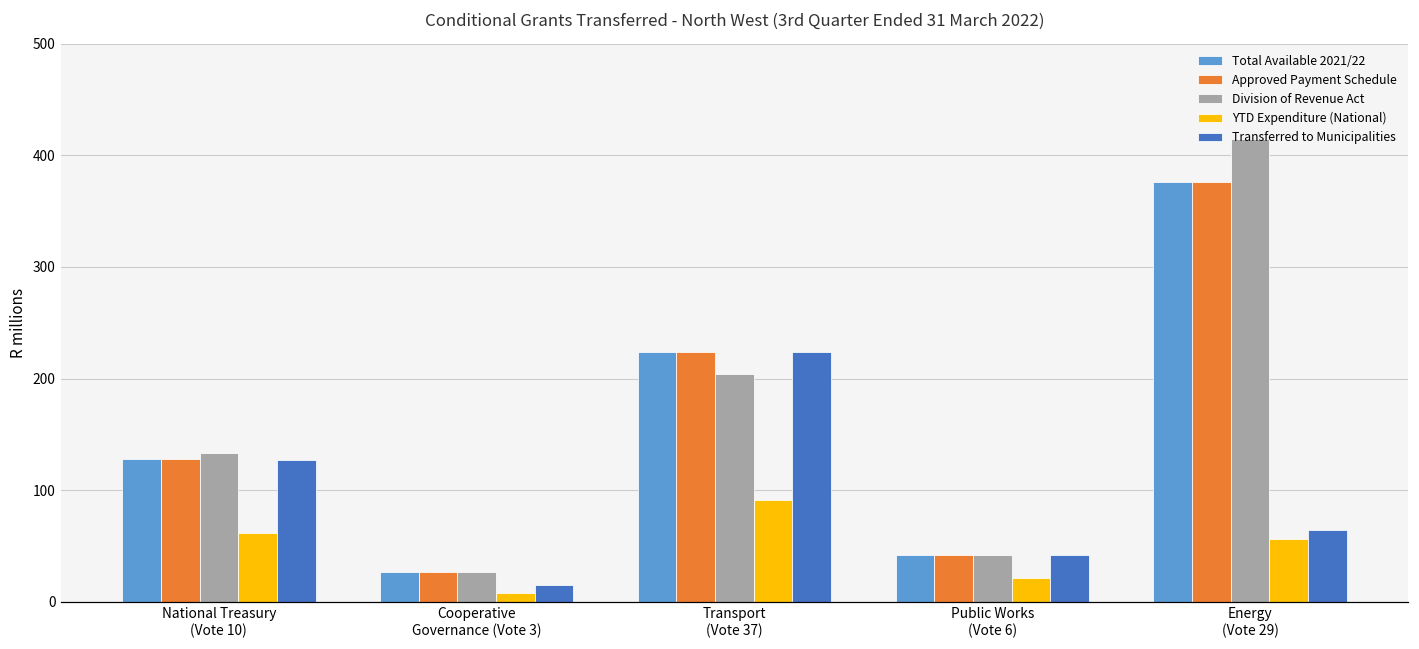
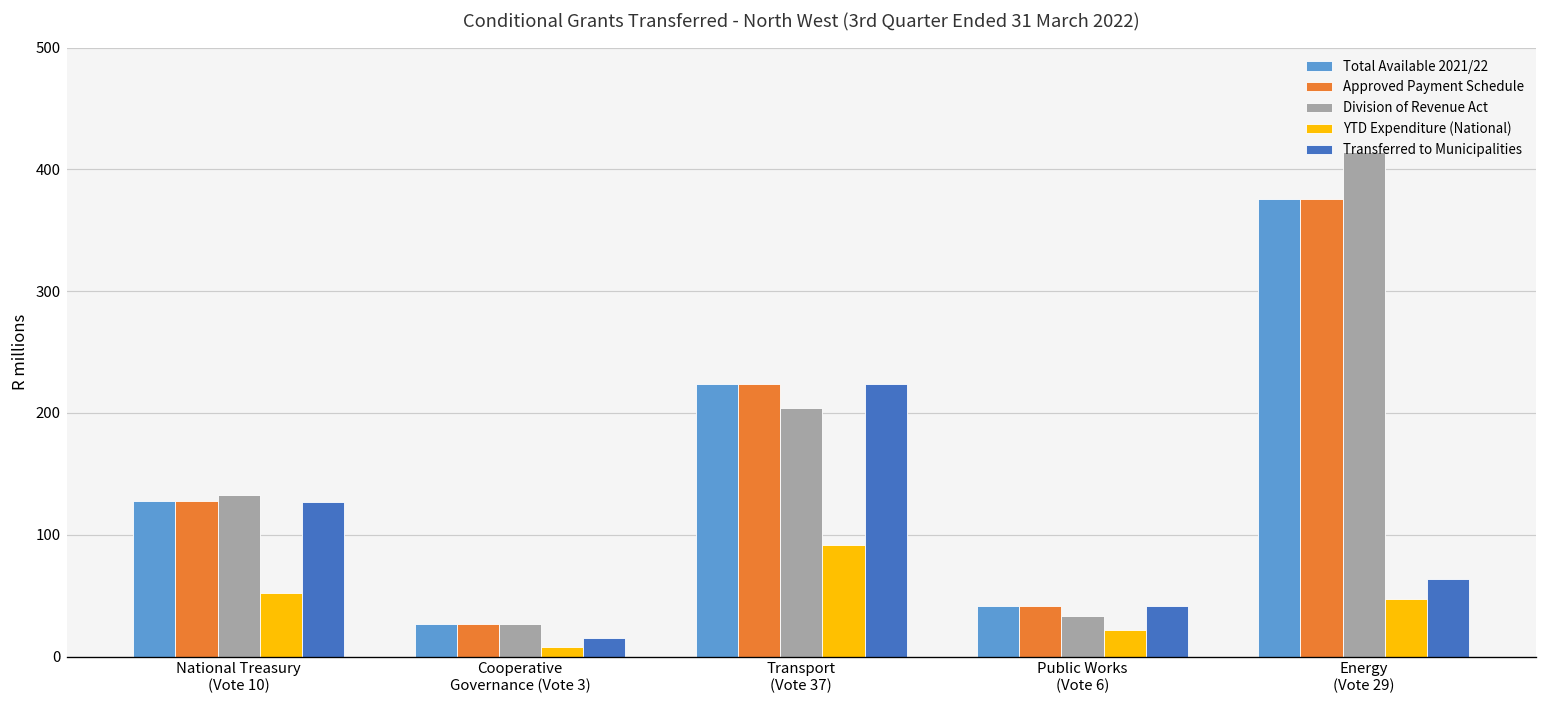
  {
    "Approved Payment Schedule": {
      "National Treasury (Vote 10)": 128,
      "Cooperative Governance (Vote 3)": 27,
      "Transport (Vote 37)": 224,
      "Public Works (Vote 6)": 42,
      "Energy (Vote 29)": 376
    },
    "Division of Revenue Act": {
      "National Treasury (Vote 10)": 133,
      "Cooperative Governance (Vote 3)": 27,
      "Transport (Vote 37)": 204,
-     "Public Works (Vote 6)": 42,
+     "Public Works (Vote 6)": 33,
      "Energy (Vote 29)": 415
    },
    "YTD Expenditure (National)": {
-     "National Treasury (Vote 10)": 62,
+     "National Treasury (Vote 10)": 52,
      "Cooperative Governance (Vote 3)": 8,
      "Transport (Vote 37)": 92,
      "Public Works (Vote 6)": 21,
-     "Energy (Vote 29)": 56
+     "Energy (Vote 29)": 48
    }
  }
